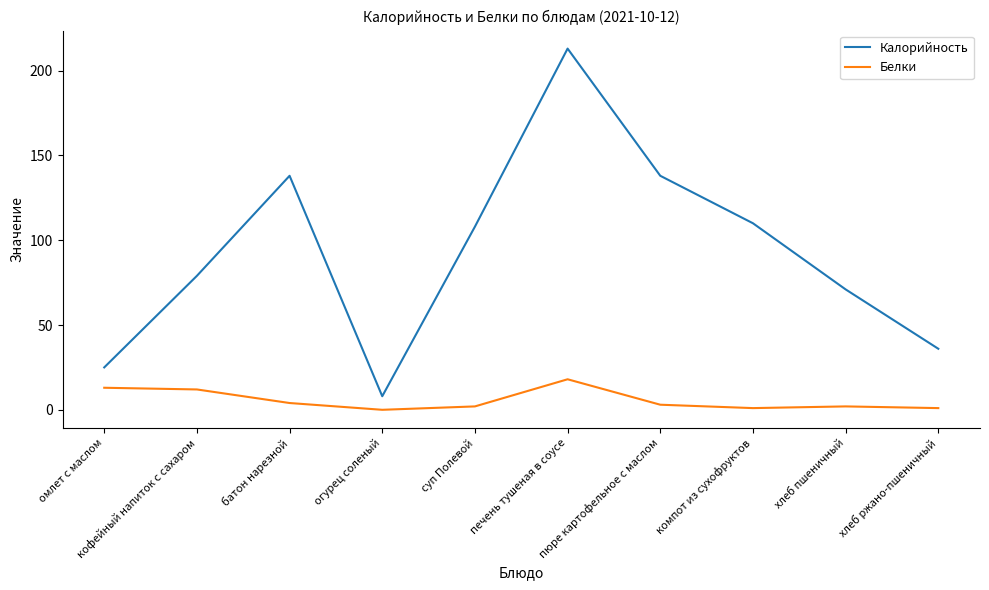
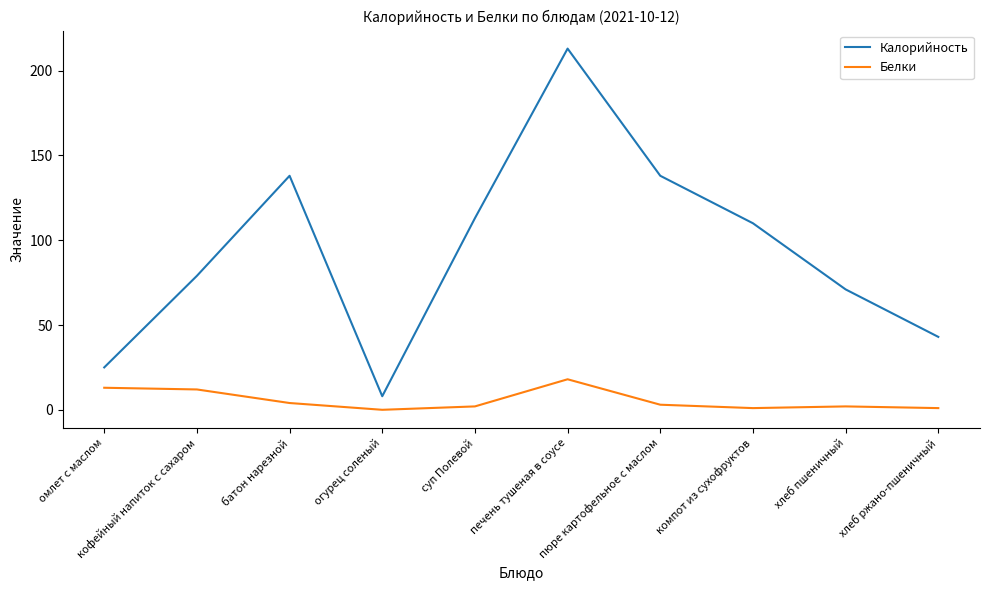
  {
    "Калорийность": {
      "омлет с маслом": 25,
      "кофейный напиток с сахаром": 79,
      "батон нарезной": 138,
      "огурец соленый": 8,
-     "суп Полевой": 108,
+     "суп Полевой": 113,
      "печень тушеная в соусе": 213,
      "пюре картофельное с маслом": 138,
      "компот из сухофруктов": 110,
      "хлеб пшеничный": 71,
-     "хлеб ржано-пшеничный": 36
+     "хлеб ржано-пшеничный": 43
    },
    "Белки": {
      "омлет с маслом": 13,
      "кофейный напиток с сахаром": 12,
      "батон нарезной": 4,
      "огурец соленый": 0,
      "суп Полевой": 2,
      "печень тушеная в соусе": 18,
      "пюре картофельное с маслом": 3,
      "компот из сухофруктов": 1,
      "хлеб пшеничный": 2,
      "хлеб ржано-пшеничный": 1
    }
  }
